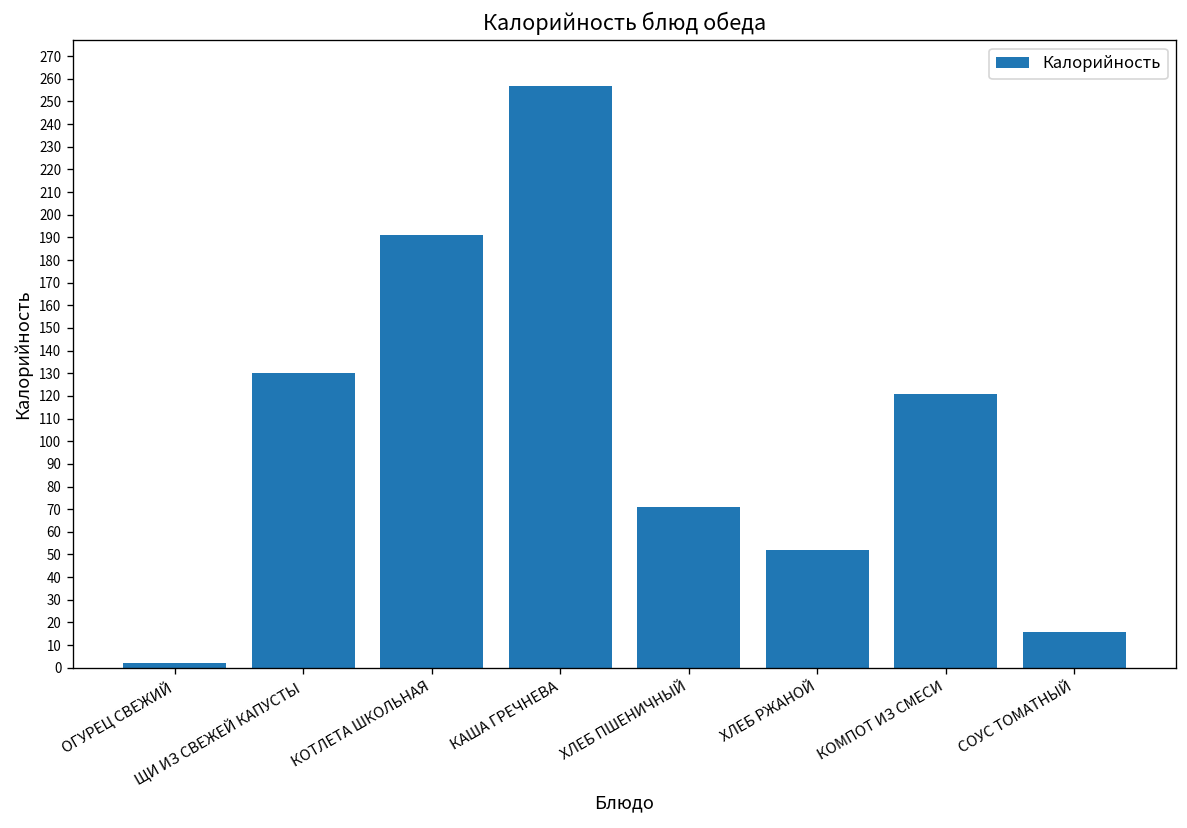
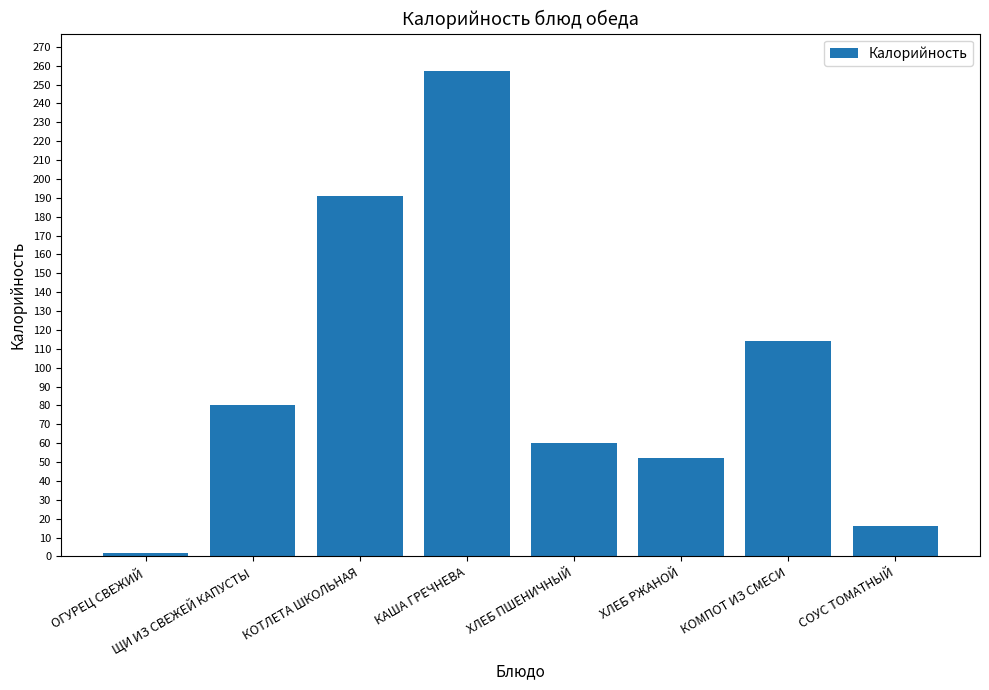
  {
    "ОГУРЕЦ СВЕЖИЙ": 2,
-   "ЩИ ИЗ СВЕЖЕЙ КАПУСТЫ": 130,
+   "ЩИ ИЗ СВЕЖЕЙ КАПУСТЫ": 80,
    "КОТЛЕТА ШКОЛЬНАЯ": 191,
    "КАША ГРЕЧНЕВА": 257,
-   "ХЛЕБ ПШЕНИЧНЫЙ": 71,
+   "ХЛЕБ ПШЕНИЧНЫЙ": 60,
    "ХЛЕБ РЖАНОЙ": 52,
-   "КОМПОТ ИЗ СМЕСИ": 121,
+   "КОМПОТ ИЗ СМЕСИ": 114,
    "СОУС ТОМАТНЫЙ": 16
  }
